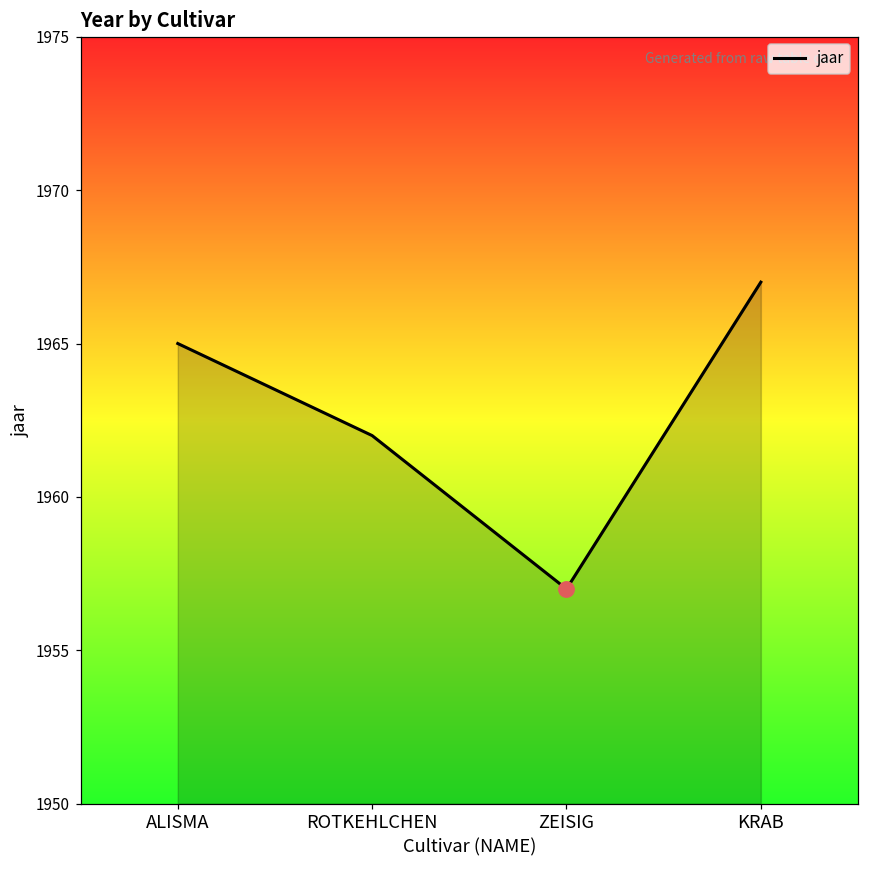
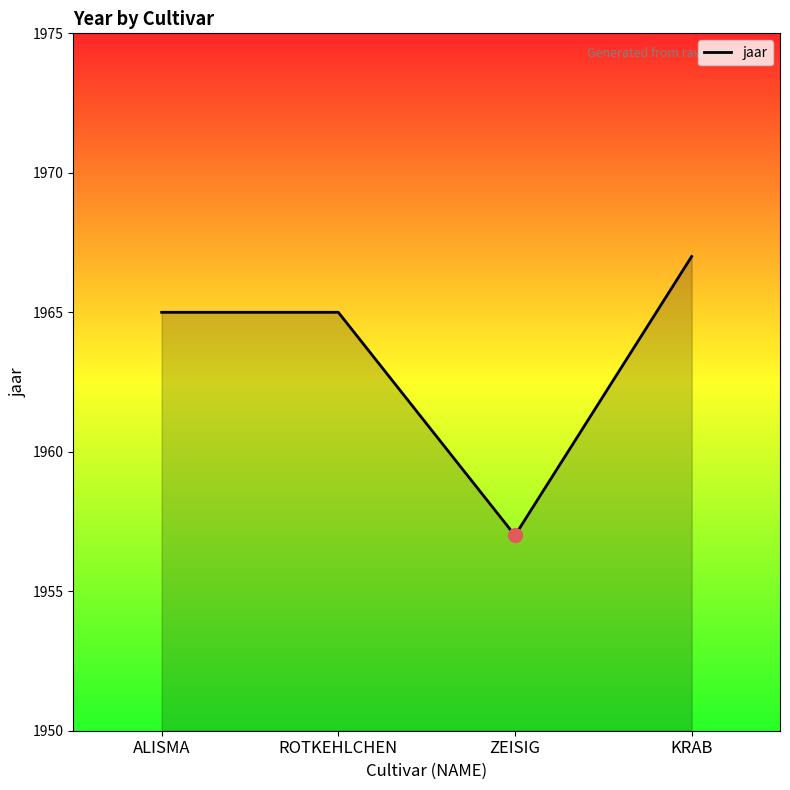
  {
    "jaar": {
      "ALISMA": 1965,
-     "ROTKEHLCHEN": 1962,
+     "ROTKEHLCHEN": 1965,
      "KRAB": 1967
    }
  }
